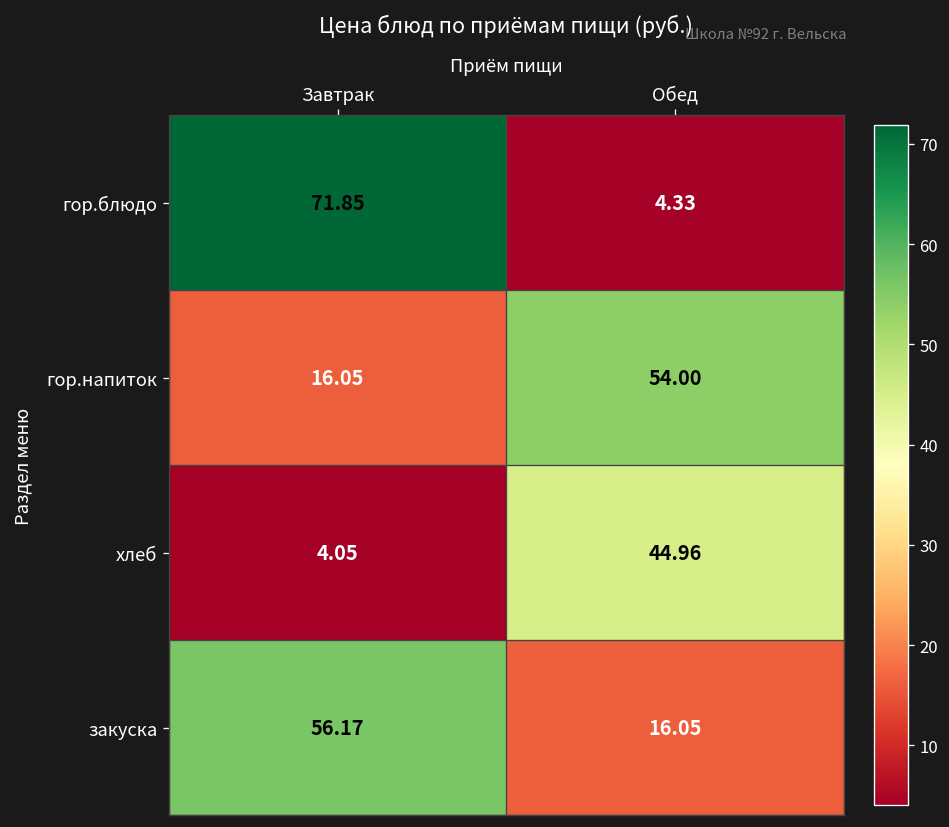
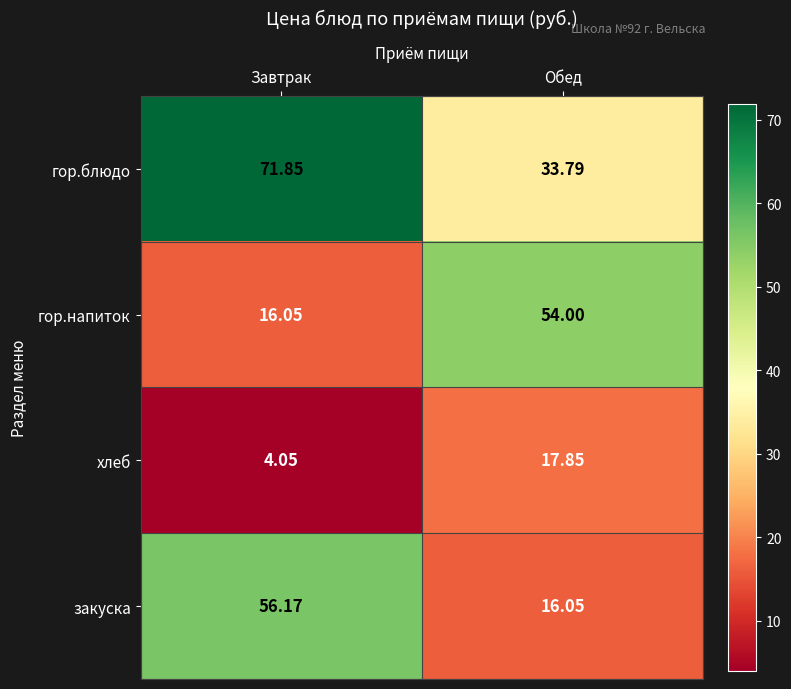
  {
    "гор.блюдо": {
      "Завтрак": 71.85,
-     "Обед": 4.33
+     "Обед": 33.79
    },
    "гор.напиток": {
      "Завтрак": 16.05,
      "Обед": 54.00
    },
    "хлеб": {
      "Завтрак": 4.05,
-     "Обед": 44.96
+     "Обед": 17.85
    },
    "закуска": {
      "Завтрак": 56.17,
      "Обед": 16.05
    }
  }
